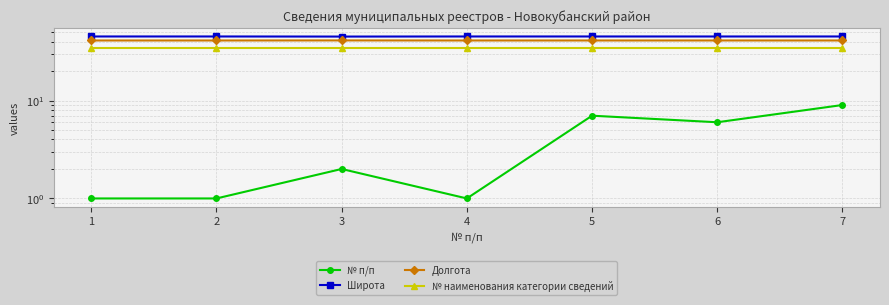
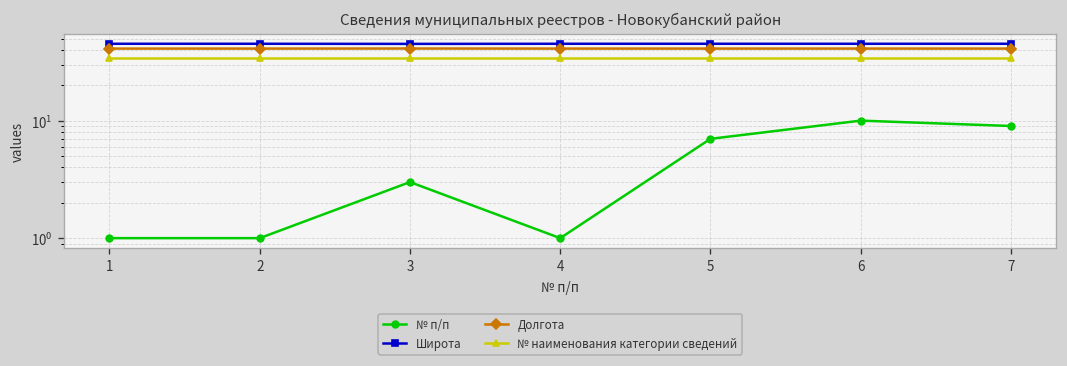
  {
    "№ п/п": {
      "1": 1,
      "2": 1,
-     "3": 2,
+     "3": 3,
      "4": 1,
      "5": 7,
-     "6": 6,
+     "6": 10,
      "7": 9
    },
    "Широта": {
      "1": 50,
      "2": 50,
      "3": 50,
      "4": 50,
      "5": 50,
      "6": 50,
      "7": 50
    },
    "Долгота": {
      "1": 41,
      "2": 41,
      "3": 41,
      "4": 41,
      "5": 41,
      "6": 41,
      "7": 41
    },
    "№ наименования категории сведений": {
      "1": 34,
      "2": 34,
      "3": 34,
      "4": 34,
      "5": 34,
      "6": 34,
      "7": 34
    }
  }
